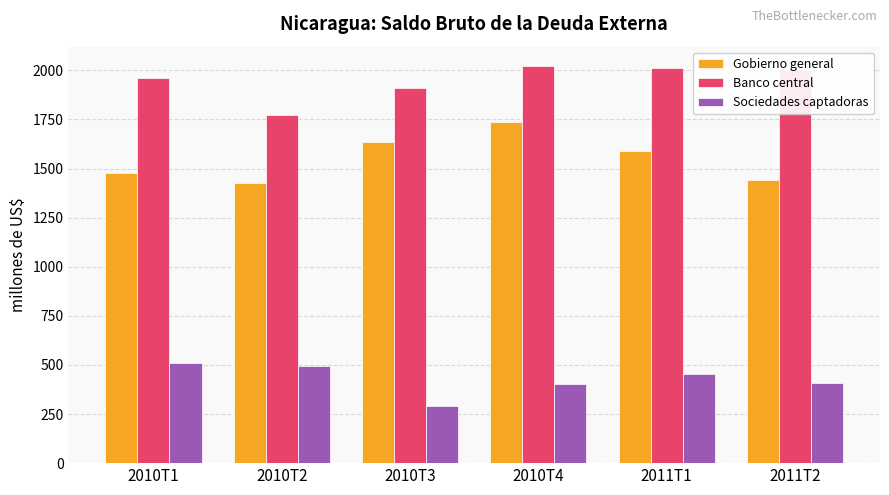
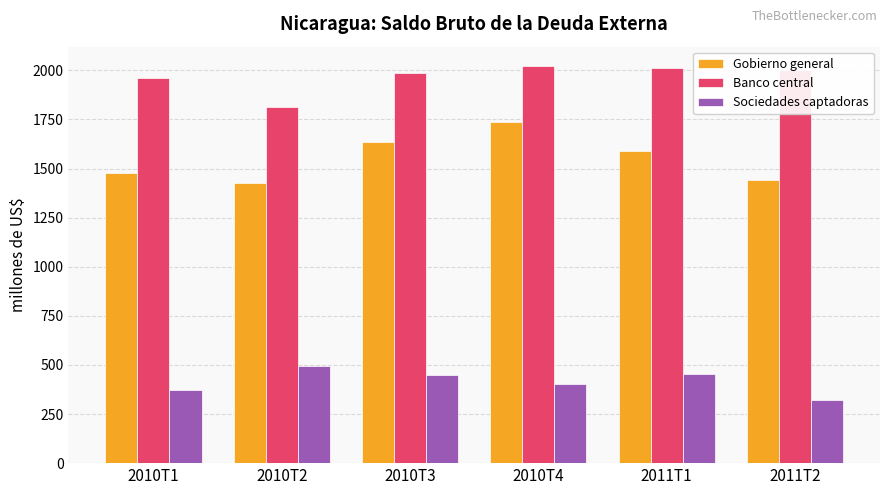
  {
    "Gobierno general": {
      "2010T1": 1480,
      "2010T2": 1420,
      "2010T3": 1640,
      "2010T4": 1740,
      "2011T1": 1590,
      "2011T2": 1440
    },
    "Banco central": {
      "2010T1": 1960,
-     "2010T2": 1770,
-     "2010T3": 1910,
+     "2010T2": 1820,
+     "2010T3": 1990,
      "2010T4": 2020,
      "2011T1": 2010
    },
    "Sociedades captadoras": {
-     "2010T1": 510,
+     "2010T1": 370,
      "2010T2": 490,
-     "2010T3": 290,
+     "2010T3": 450,
      "2010T4": 400,
      "2011T1": 450,
-     "2011T2": 410
+     "2011T2": 320
    }
  }
